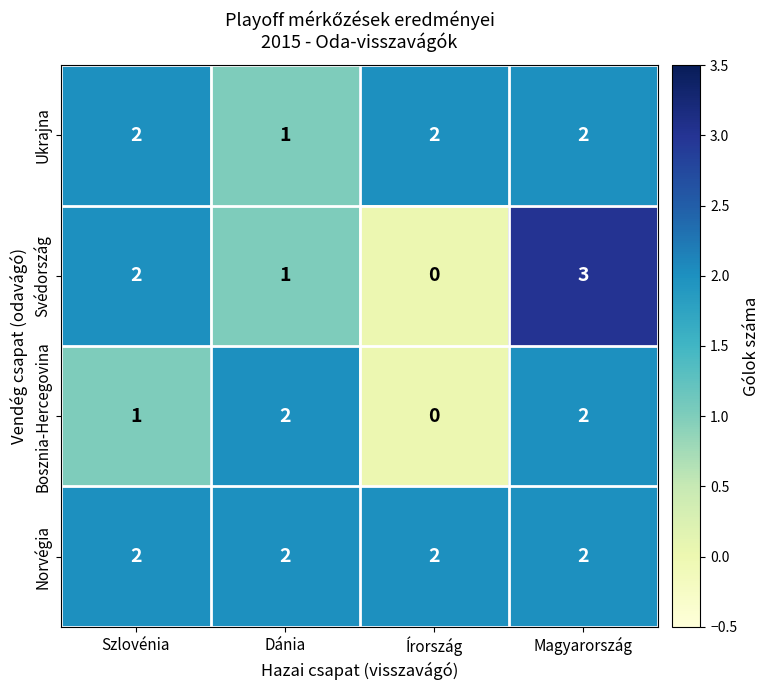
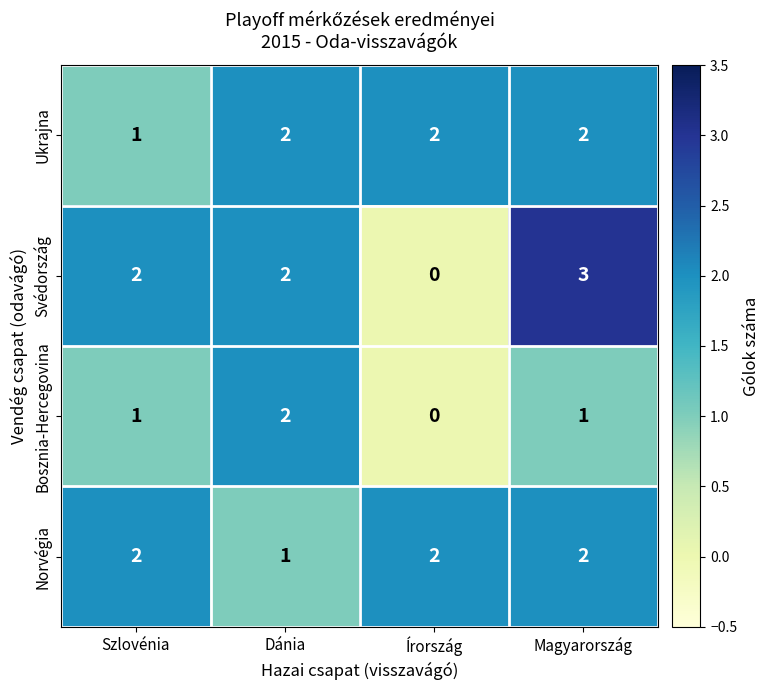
  {
    "Ukrajna": {
-     "Szlovénia": 2,
-     "Dánia": 1,
+     "Szlovénia": 1,
+     "Dánia": 2,
      "Írország": 2,
      "Magyarország": 2
    },
    "Svédország": {
      "Szlovénia": 2,
-     "Dánia": 1,
+     "Dánia": 2,
      "Írország": 0,
      "Magyarország": 3
    },
    "Bosznia-Hercegovina": {
      "Szlovénia": 1,
      "Dánia": 2,
      "Írország": 0,
-     "Magyarország": 2
+     "Magyarország": 1
    },
    "Norvégia": {
      "Szlovénia": 2,
-     "Dánia": 2,
+     "Dánia": 1,
      "Írország": 2,
      "Magyarország": 2
    }
  }
